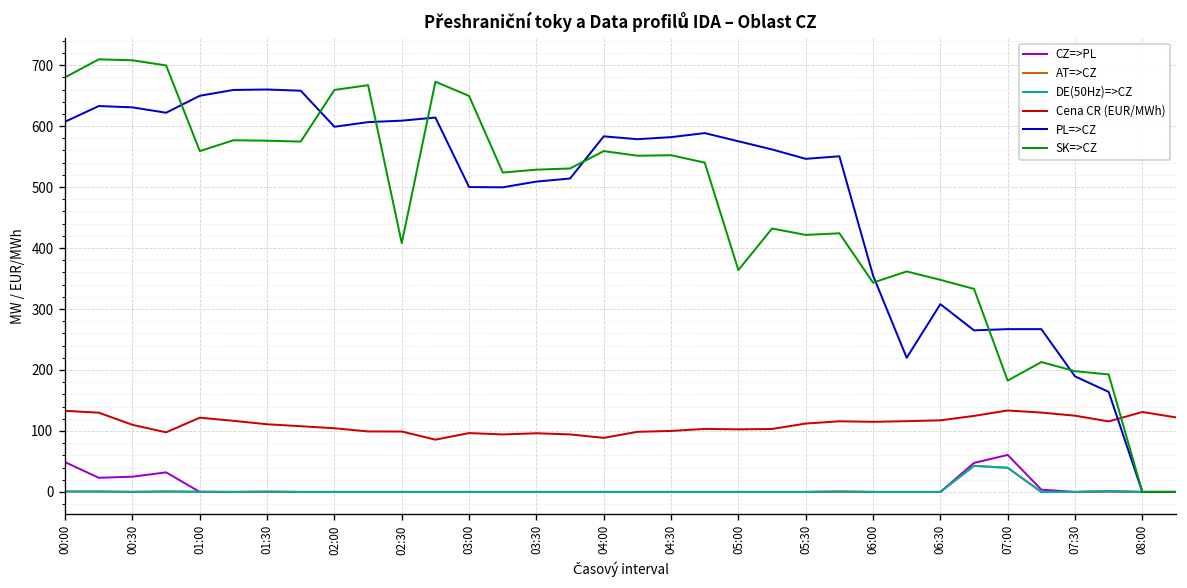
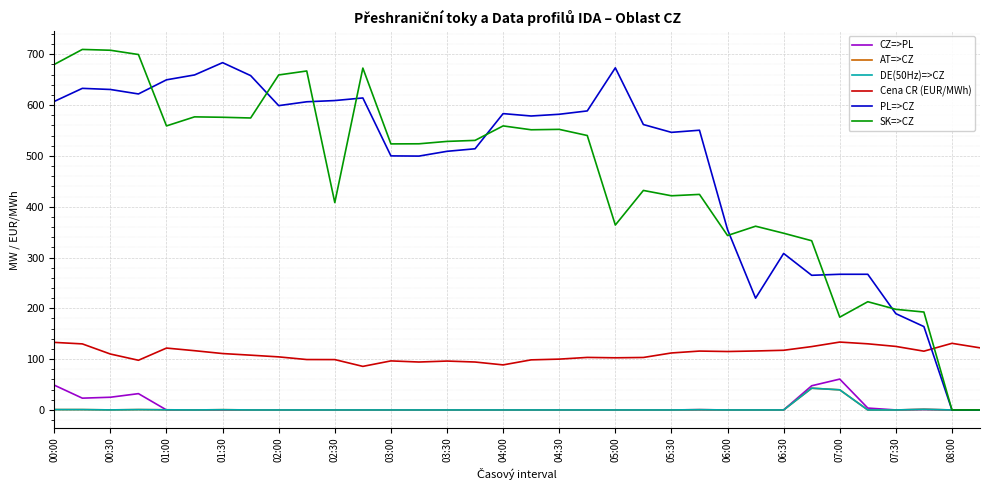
  {
    "CZ=>PL": {
      "00:00": 50,
      "00:30": 30,
      "07:00": 60
    },
    "DE(50Hz)=>CZ": {
      "00:00": 0,
      "00:30": 0,
      "07:00": 40
    },
    "Cena CR (EUR/MWh)": {
      "00:00": 130,
      "00:30": 110,
      "01:00": 120,
      "01:30": 110,
      "02:00": 100,
      "02:30": 100,
      "03:00": 100,
      "03:30": 100,
      "04:00": 90,
      "04:30": 100,
      "05:00": 100,
      "05:30": 110,
      "06:00": 120,
      "06:30": 120,
      "07:00": 130,
      "07:30": 130,
      "08:00": 130
    },
    "PL=>CZ": {
      "00:00": 610,
      "00:30": 630,
      "01:00": 650,
-     "01:30": 660,
+     "01:30": 680,
      "02:00": 600,
      "02:30": 610,
      "03:00": 500,
      "03:30": 510,
      "04:00": 580,
      "04:30": 580,
-     "05:00": 580,
+     "05:00": 670,
      "05:30": 550,
      "06:00": 360,
      "06:30": 310,
      "07:00": 270,
      "07:30": 190
    },
    "SK=>CZ": {
      "00:00": 680,
      "00:30": 710,
      "01:00": 560,
      "01:30": 580,
      "02:00": 660,
      "02:30": 410,
-     "03:00": 650,
+     "03:00": 520,
      "03:30": 530,
      "04:00": 560,
      "04:30": 550,
      "05:00": 360,
      "05:30": 420,
      "06:00": 340,
      "06:30": 350,
      "07:00": 180,
      "07:30": 200
    }
  }
